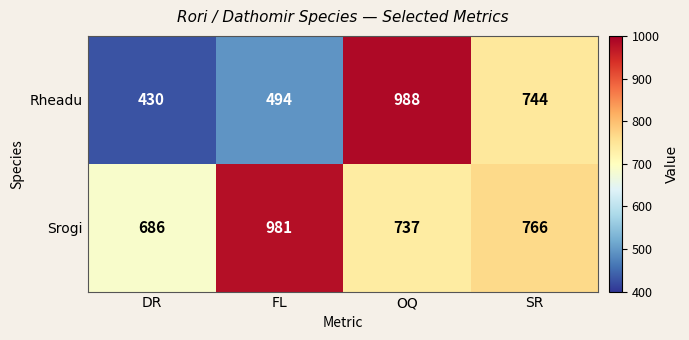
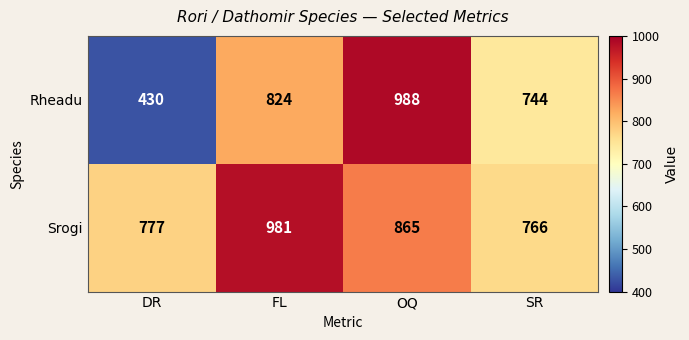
  {
    "Rheadu": {
      "DR": 430,
-     "FL": 494,
+     "FL": 824,
      "OQ": 988,
      "SR": 744
    },
    "Srogi": {
-     "DR": 686,
+     "DR": 777,
      "FL": 981,
-     "OQ": 737,
+     "OQ": 865,
      "SR": 766
    }
  }
